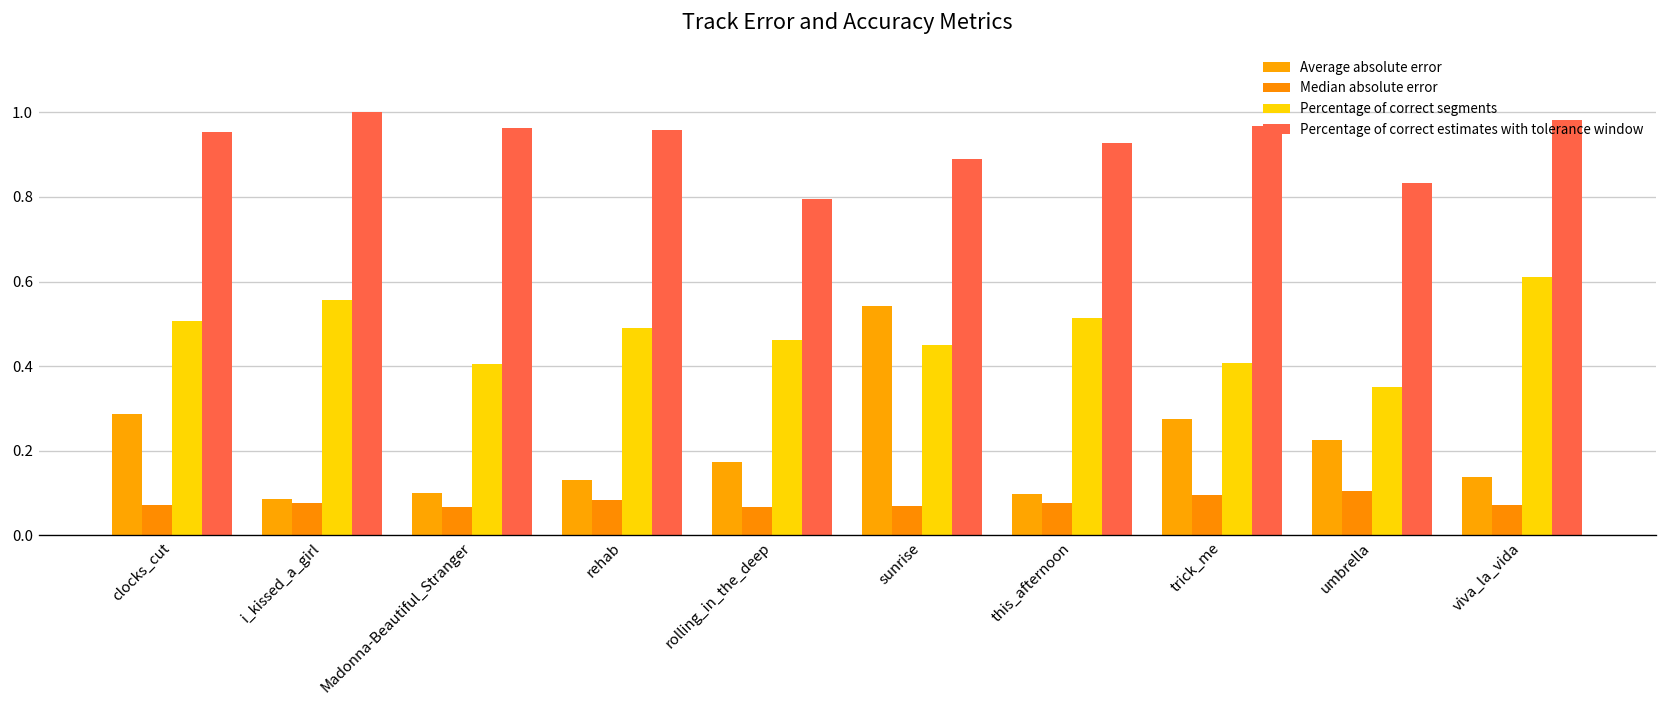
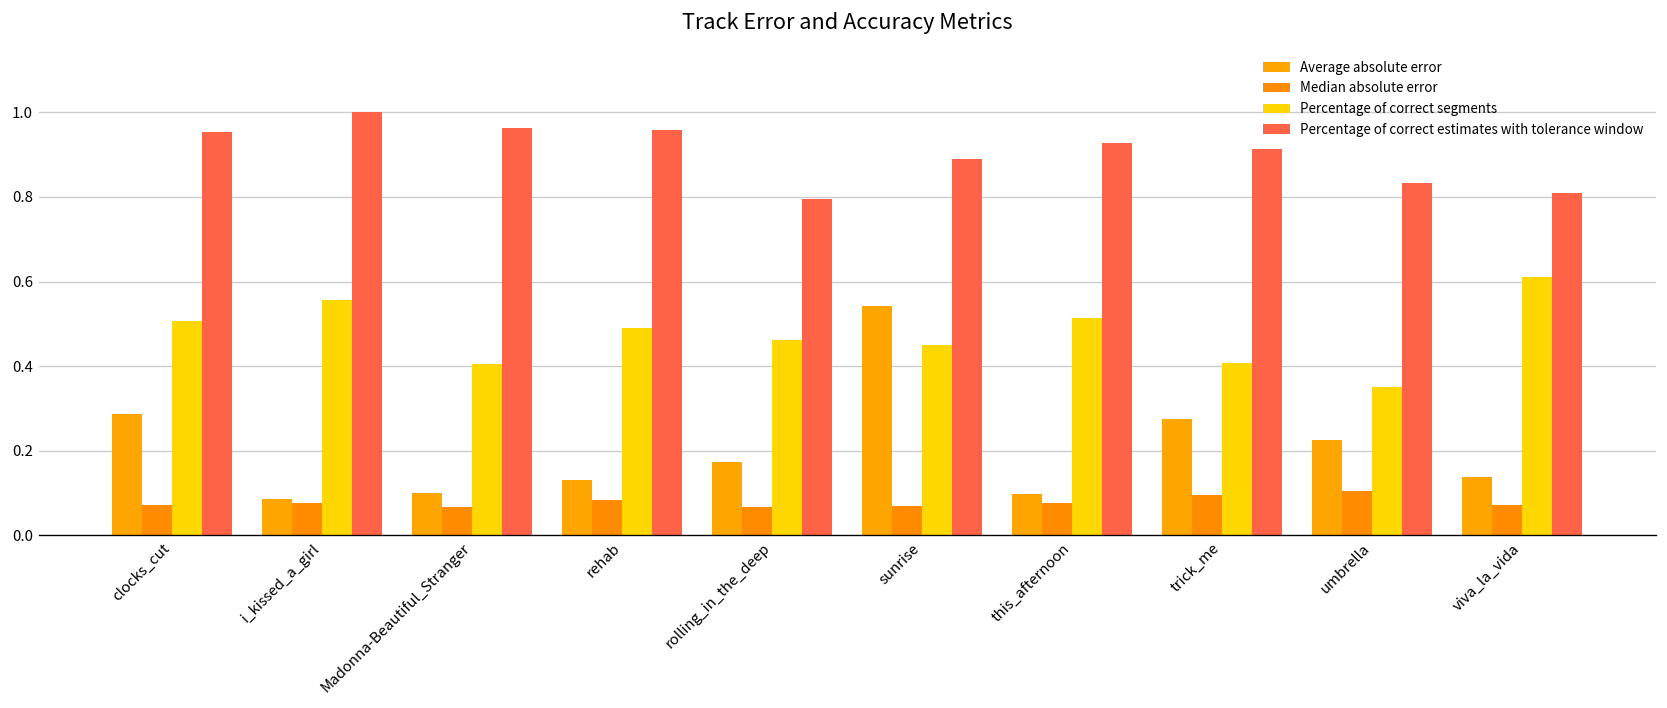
  {
    "Percentage of correct estimates with tolerance window": {
      "clocks_cut": 0.95,
      "i_kissed_a_girl": 1.00,
      "Madonna-Beautiful_Stranger": 0.96,
      "rehab": 0.96,
      "rolling_in_the_deep": 0.80,
      "sunrise": 0.89,
      "this_afternoon": 0.93,
-     "trick_me": 0.97,
+     "trick_me": 0.91,
      "umbrella": 0.83,
-     "viva_la_vida": 0.98
+     "viva_la_vida": 0.81
    }
  }
